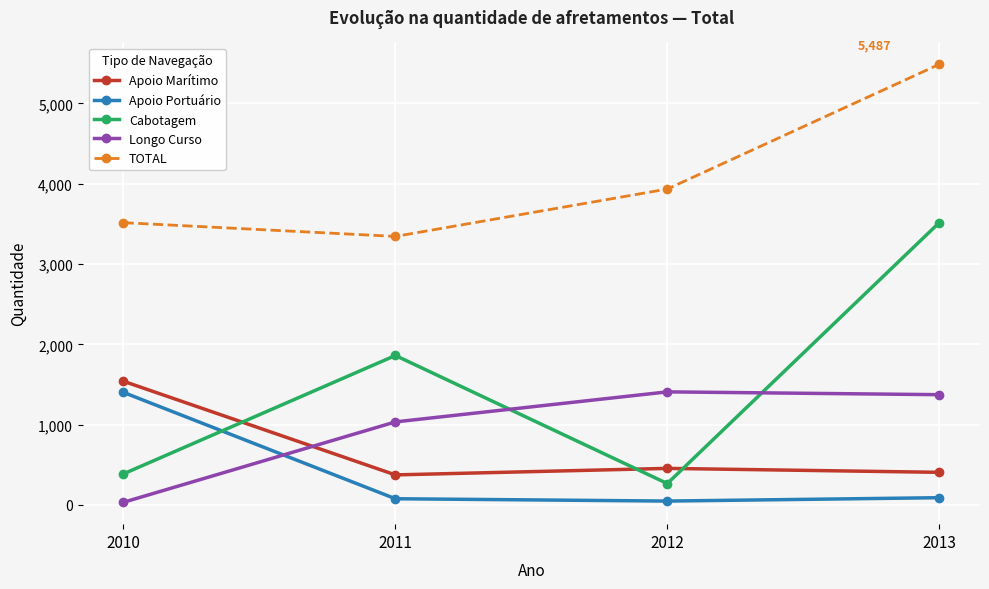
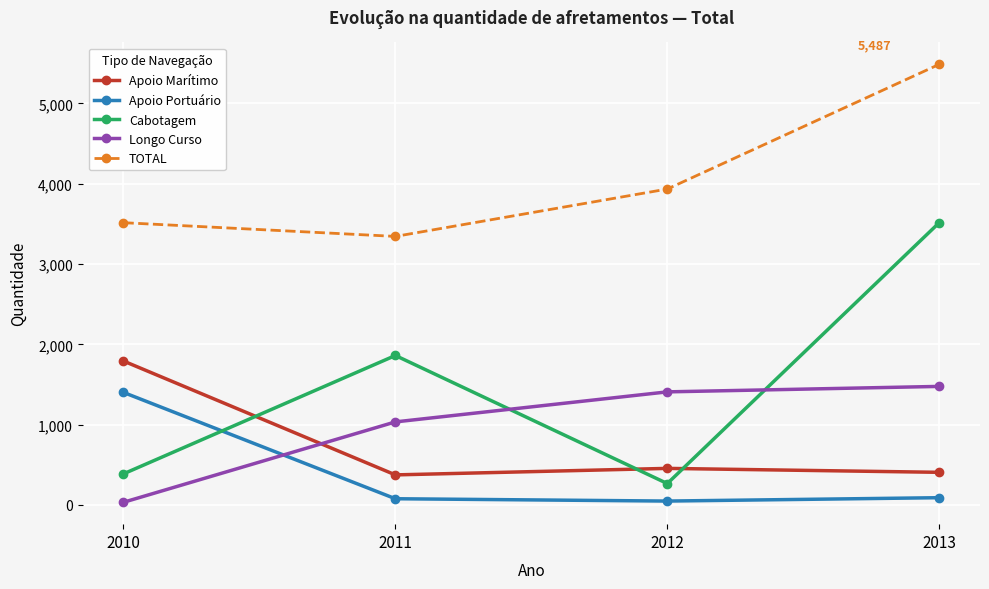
  {
    "Apoio Marítimo": {
-     "2010": "1,500",
+     "2010": "1,800",
      "2011": "400",
      "2012": "500",
      "2013": "400"
    },
    "Apoio Portuário": {
      "2010": "1,400",
      "2011": "100",
      "2012": "0",
      "2013": "100"
    },
    "Cabotagem": {
      "2010": "400",
      "2011": "1,900",
      "2012": "300",
      "2013": "3,500"
    },
    "Longo Curso": {
      "2010": "0",
      "2011": "1,000",
      "2012": "1,400",
-     "2013": "1,400"
+     "2013": "1,500"
    },
    "TOTAL": {
      "2010": "3,500",
      "2011": "3,300",
      "2012": "3,900",
      "2013": "5,500"
    }
  }
